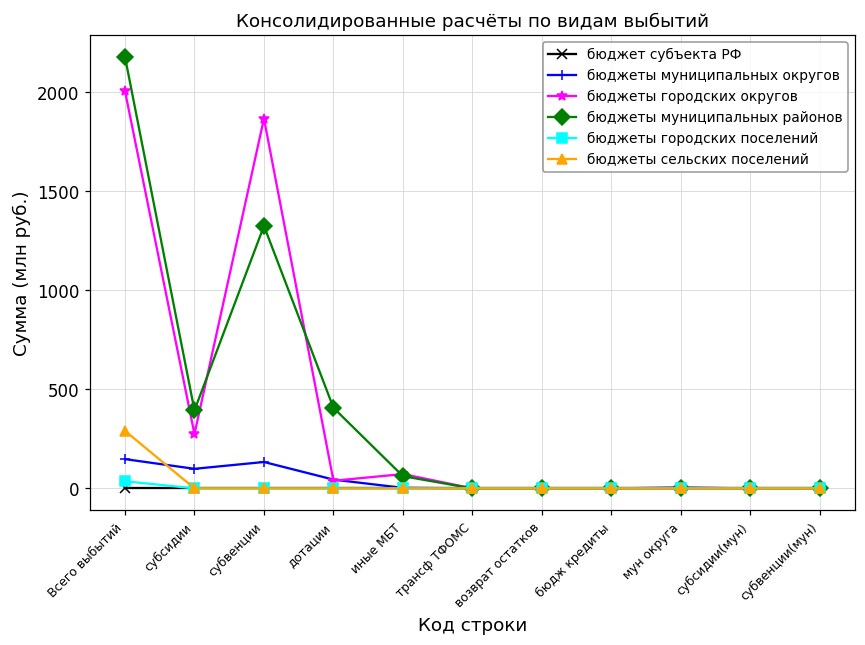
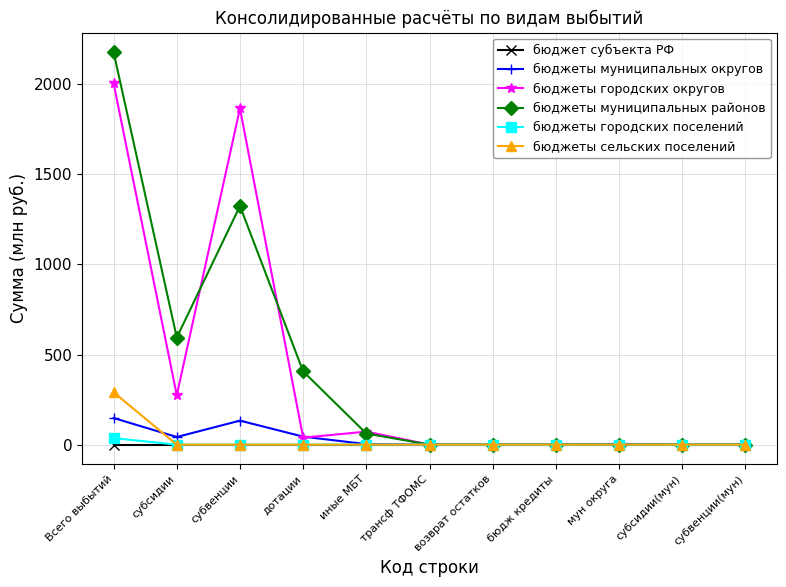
  {
    "бюджет субъекта РФ": {
      "Всего выбытий": 0
    },
    "бюджеты муниципальных округов": {
      "Всего выбытий": 150,
-     "субсидии": 100,
+     "субсидии": 40,
      "субвенции": 130
    },
    "бюджеты городских округов": {
      "Всего выбытий": 2000,
      "субсидии": 270,
      "субвенции": 1870
    },
    "бюджеты муниципальных районов": {
      "Всего выбытий": 2180,
-     "субсидии": 390,
+     "субсидии": 590,
      "субвенции": 1320,
      "дотации": 410
    },
    "бюджеты городских поселений": {
      "Всего выбытий": 40
    },
    "бюджеты сельских поселений": {
      "Всего выбытий": 290
    }
  }
